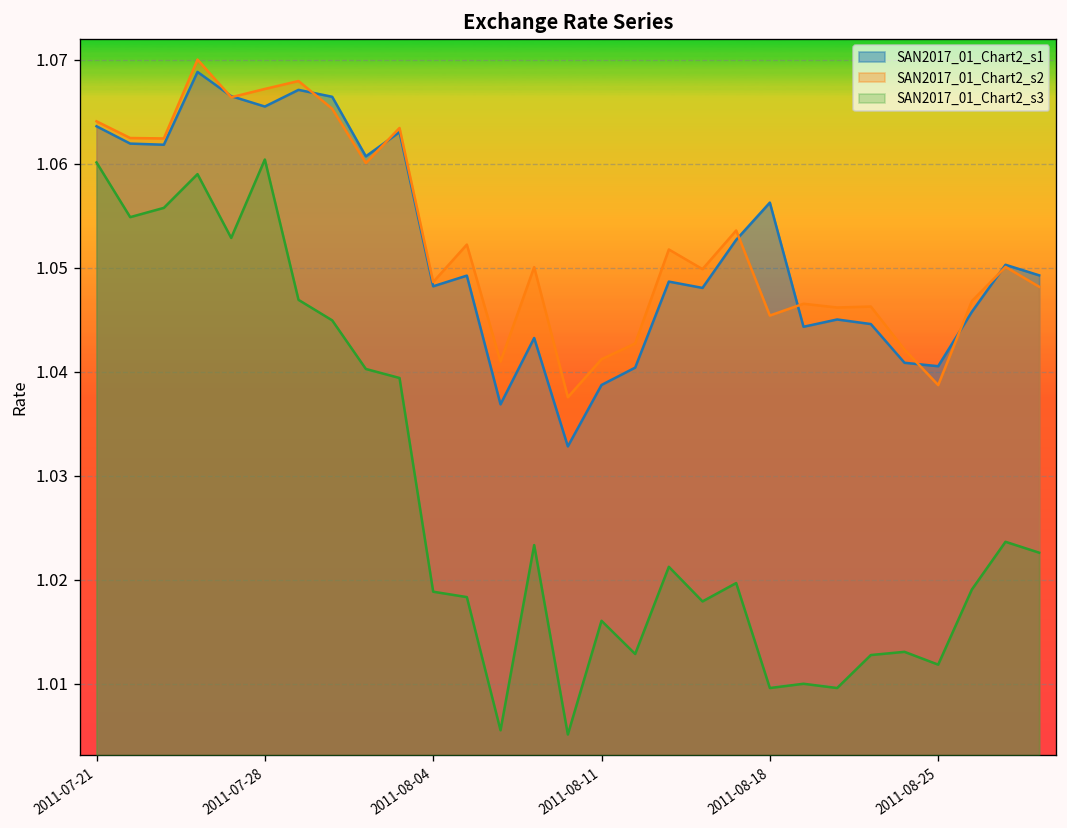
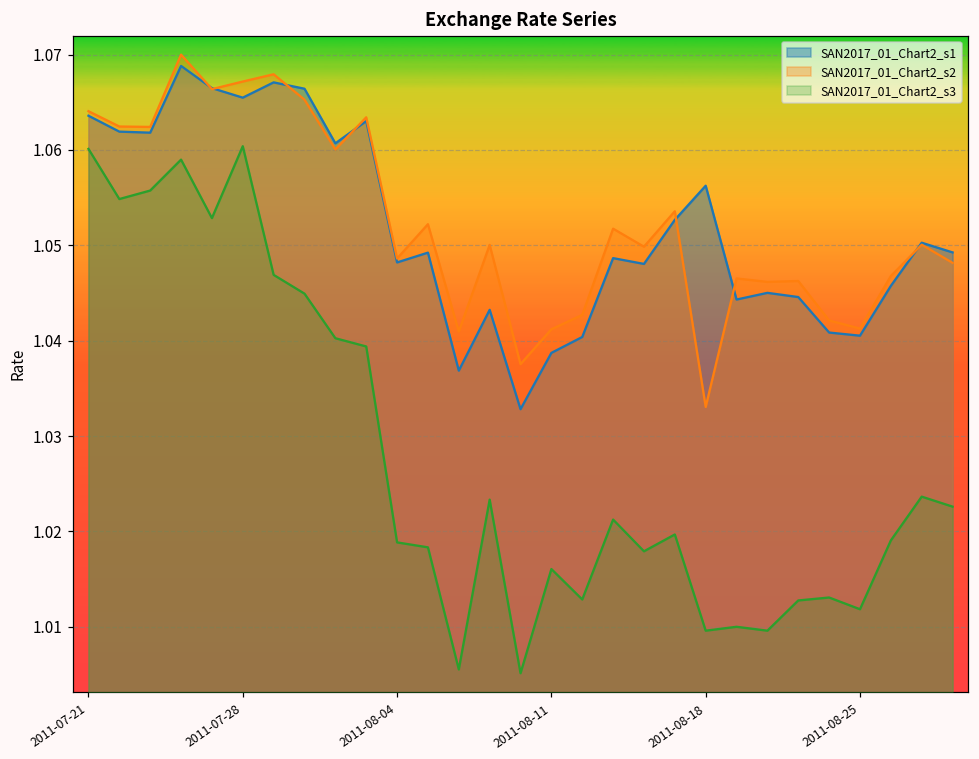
  {
    "SAN2017_01_Chart2_s1": {
      "2011-07-21": 1.064,
      "2011-07-28": 1.065,
      "2011-08-04": 1.048,
      "2011-08-11": 1.039,
      "2011-08-18": 1.056,
      "2011-08-25": 1.041
    },
    "SAN2017_01_Chart2_s2": {
      "2011-07-21": 1.064,
      "2011-07-28": 1.067,
      "2011-08-04": 1.049,
      "2011-08-11": 1.041,
-     "2011-08-18": 1.045,
-     "2011-08-25": 1.039
+     "2011-08-18": 1.033,
+     "2011-08-25": 1.041
    },
    "SAN2017_01_Chart2_s3": {
      "2011-07-21": 1.060,
      "2011-07-28": 1.060,
      "2011-08-04": 1.019,
      "2011-08-11": 1.016,
      "2011-08-18": 1.010,
      "2011-08-25": 1.012
    }
  }
